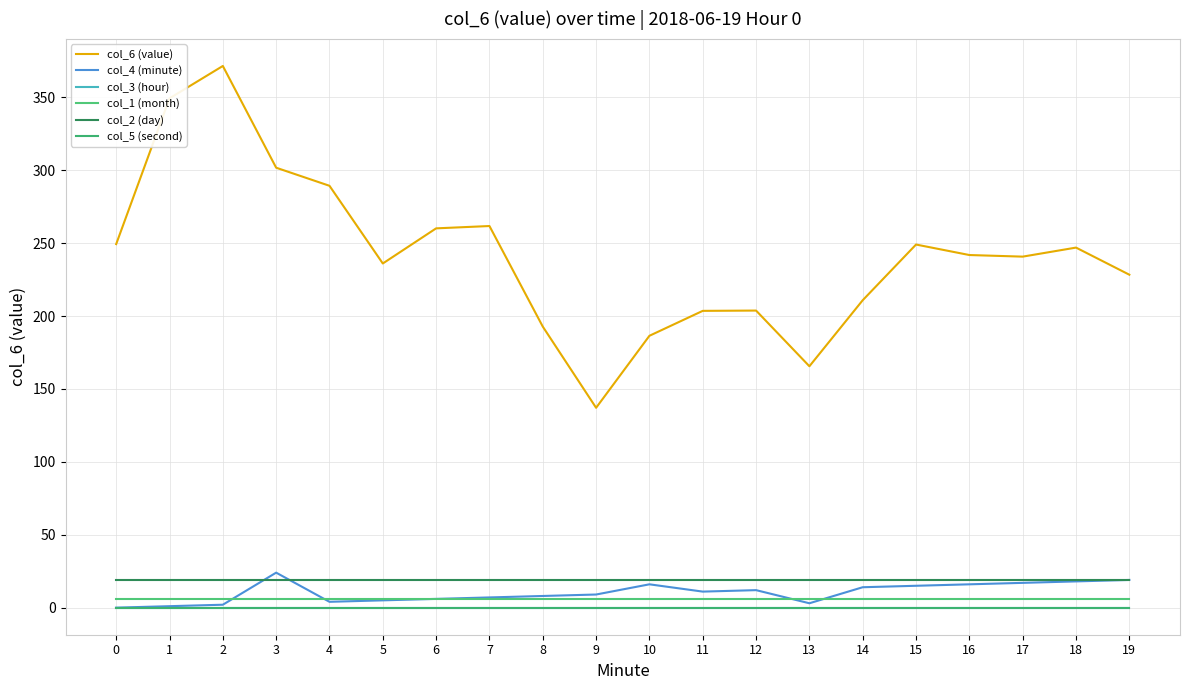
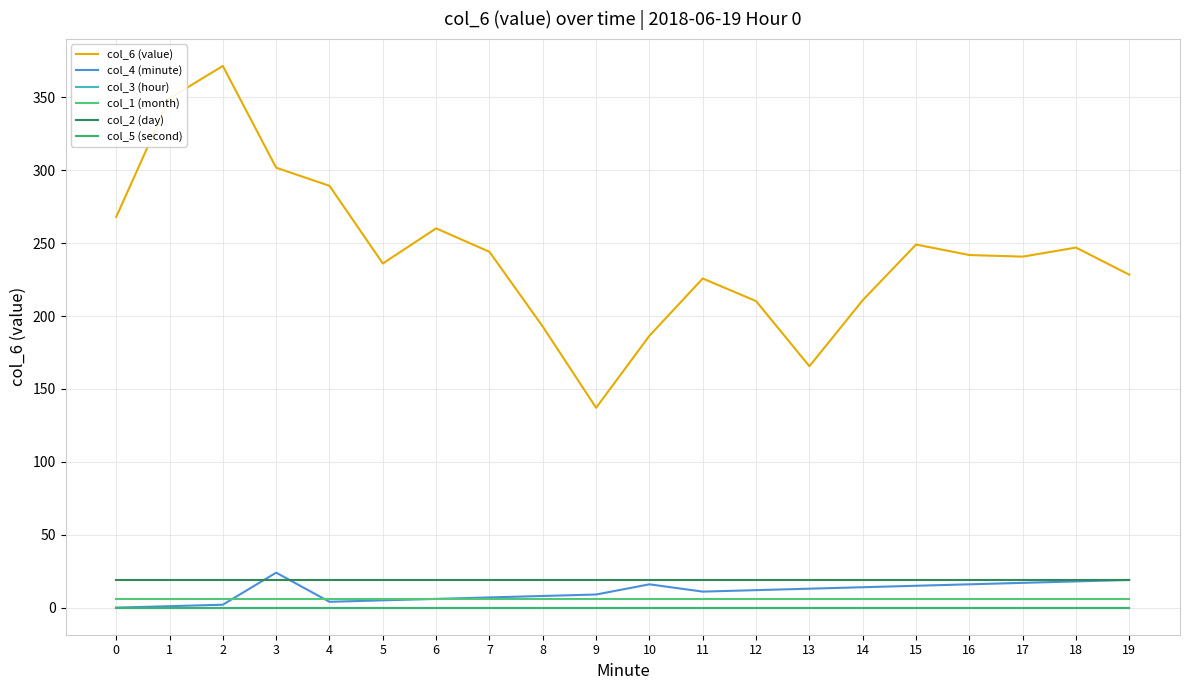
  {
    "col_6 (value)": {
-     "0": 249,
+     "0": 268,
      "2": 372,
      "3": 302,
      "4": 289,
      "5": 236,
      "6": 260,
-     "7": 262,
+     "7": 244,
      "8": 193,
      "9": 137,
      "10": 187,
-     "11": 204,
-     "12": 204,
+     "11": 226,
+     "12": 210,
      "13": 166,
      "14": 211,
      "15": 249,
      "16": 242,
      "17": 241,
      "18": 247,
      "19": 228
    },
    "col_4 (minute)": {
      "2": 2,
      "3": 24,
      "4": 4,
      "8": 8,
      "9": 9,
      "10": 16,
      "11": 11,
      "12": 12,
-     "13": 3,
+     "13": 13,
      "14": 14,
      "15": 15,
      "16": 16,
      "17": 17
    }
  }
